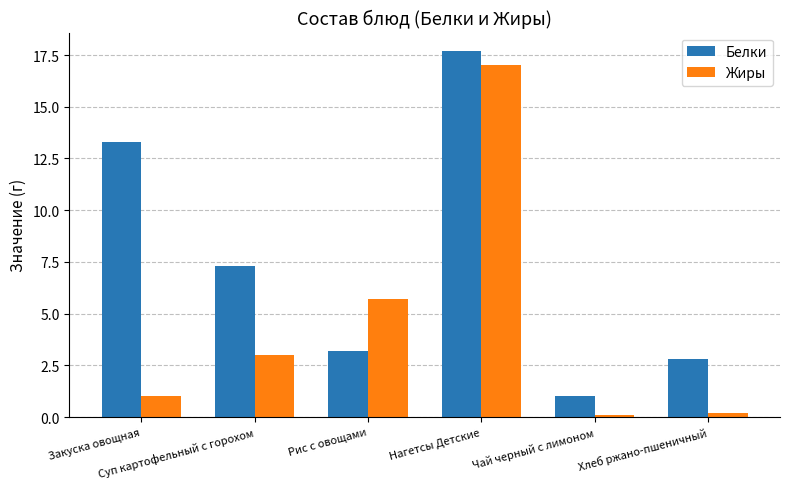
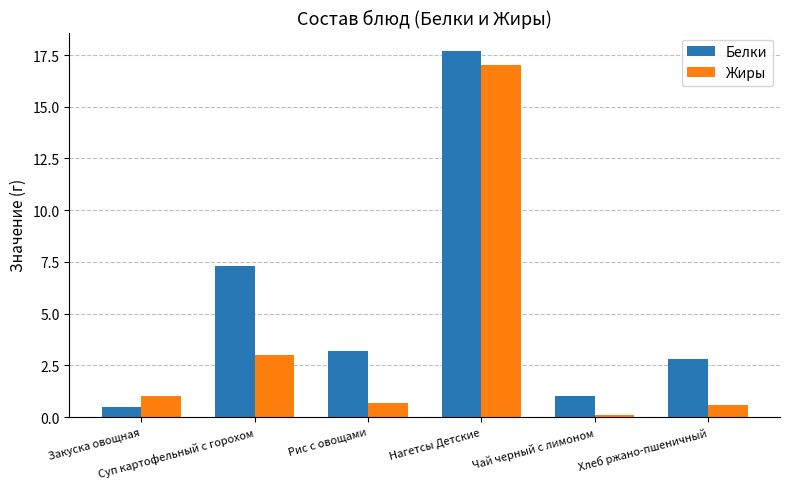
  {
    "Белки": {
-     "Закуска овощная": 13.3,
+     "Закуска овощная": 0.5,
      "Суп картофельный с горохом": 7.3,
      "Рис с овощами": 3.2,
      "Нагетсы Детские": 17.7,
      "Чай черный с лимоном": 1.0,
      "Хлеб ржано-пшеничный": 2.8
    },
    "Жиры": {
      "Закуска овощная": 1.0,
      "Суп картофельный с горохом": 3.0,
-     "Рис с овощами": 5.7,
+     "Рис с овощами": 0.7,
      "Нагетсы Детские": 17.0,
-     "Хлеб ржано-пшеничный": 0.2
+     "Хлеб ржано-пшеничный": 0.6
    }
  }
